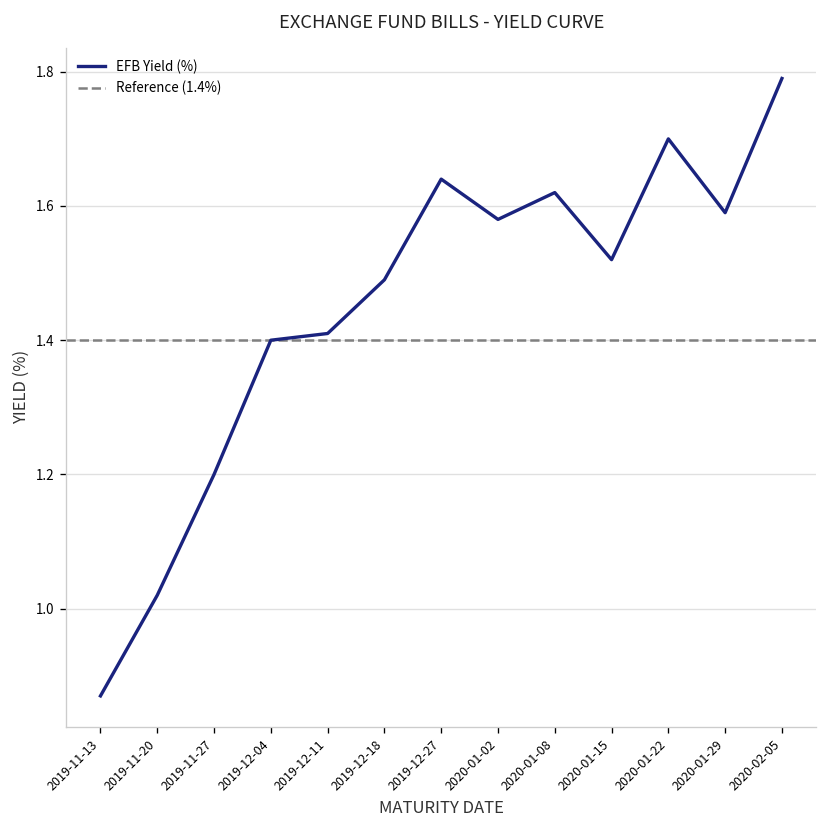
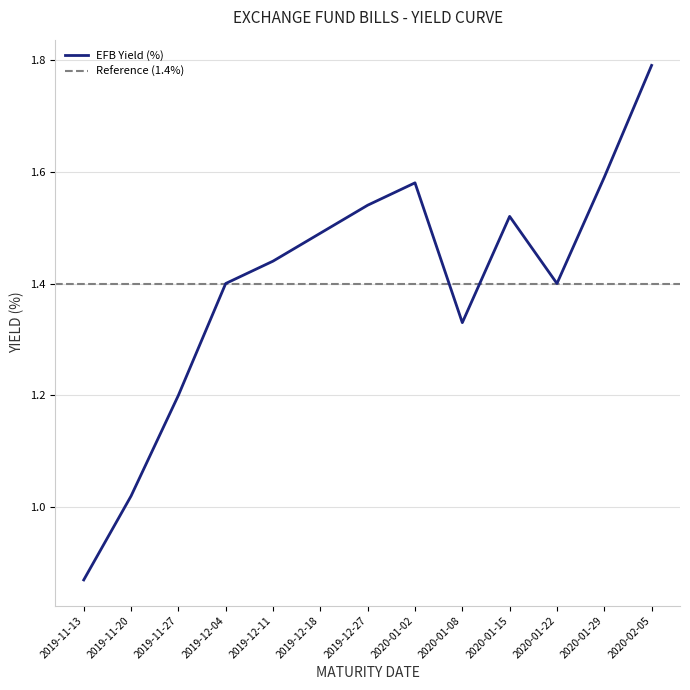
  {
    "2019-11-13": 0.87,
    "2019-11-20": 1.02,
    "2019-11-27": 1.20,
    "2019-12-04": 1.40,
-   "2019-12-11": 1.41,
+   "2019-12-11": 1.44,
    "2019-12-18": 1.49,
-   "2019-12-27": 1.64,
+   "2019-12-27": 1.54,
    "2020-01-02": 1.58,
-   "2020-01-08": 1.62,
+   "2020-01-08": 1.33,
    "2020-01-15": 1.52,
-   "2020-01-22": 1.7,
+   "2020-01-22": 1.4,
    "2020-01-29": 1.59,
    "2020-02-05": 1.79
  }
